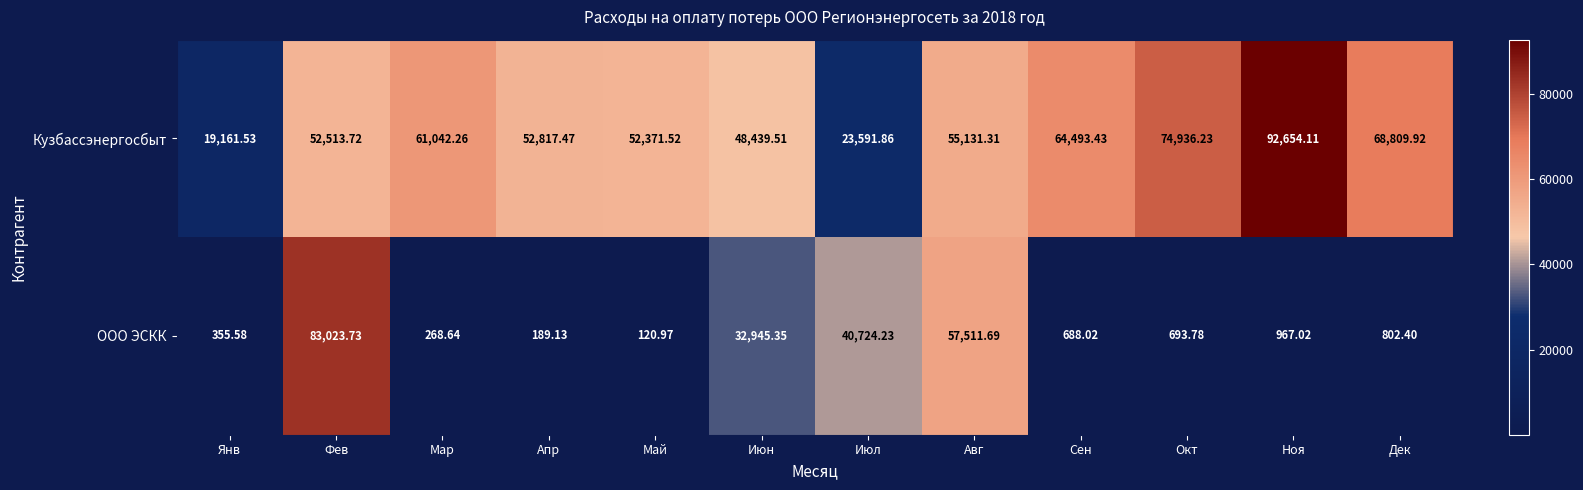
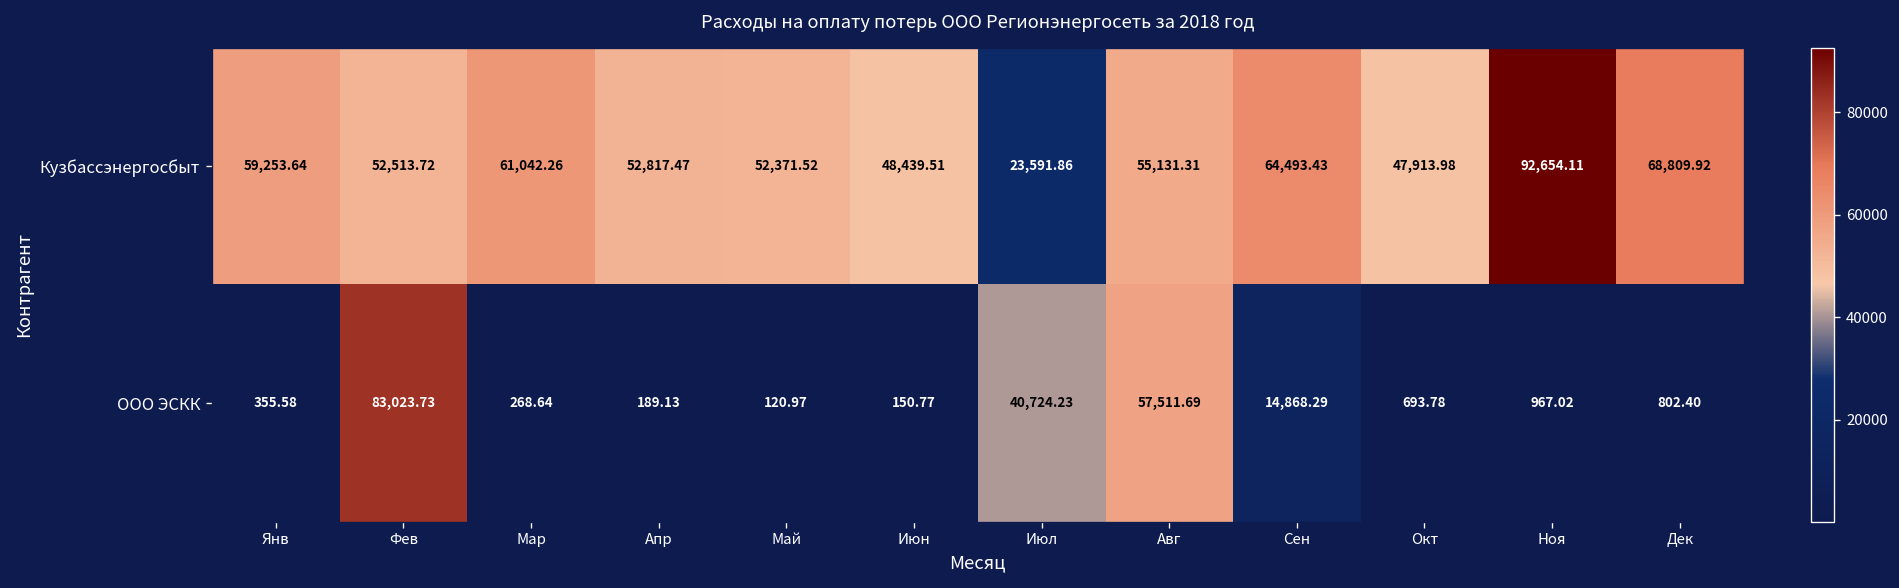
  {
    "Кузбассэнергосбыт": {
-     "Янв": "19,161.53",
+     "Янв": "59,253.64",
      "Фев": "52,513.72",
      "Мар": "61,042.26",
      "Апр": "52,817.47",
      "Май": "52,371.52",
      "Июн": "48,439.51",
      "Июл": "23,591.86",
      "Авг": "55,131.31",
      "Сен": "64,493.43",
-     "Окт": "74,936.23",
+     "Окт": "47,913.98",
      "Ноя": "92,654.11",
      "Дек": "68,809.92"
    },
    "ООО ЭСКК": {
      "Янв": "355.58",
      "Фев": "83,023.73",
      "Мар": "268.64",
      "Апр": "189.13",
      "Май": "120.97",
-     "Июн": "32,945.35",
+     "Июн": "150.77",
      "Июл": "40,724.23",
      "Авг": "57,511.69",
-     "Сен": "688.02",
+     "Сен": "14,868.29",
      "Окт": "693.78",
      "Ноя": "967.02",
      "Дек": "802.40"
    }
  }
